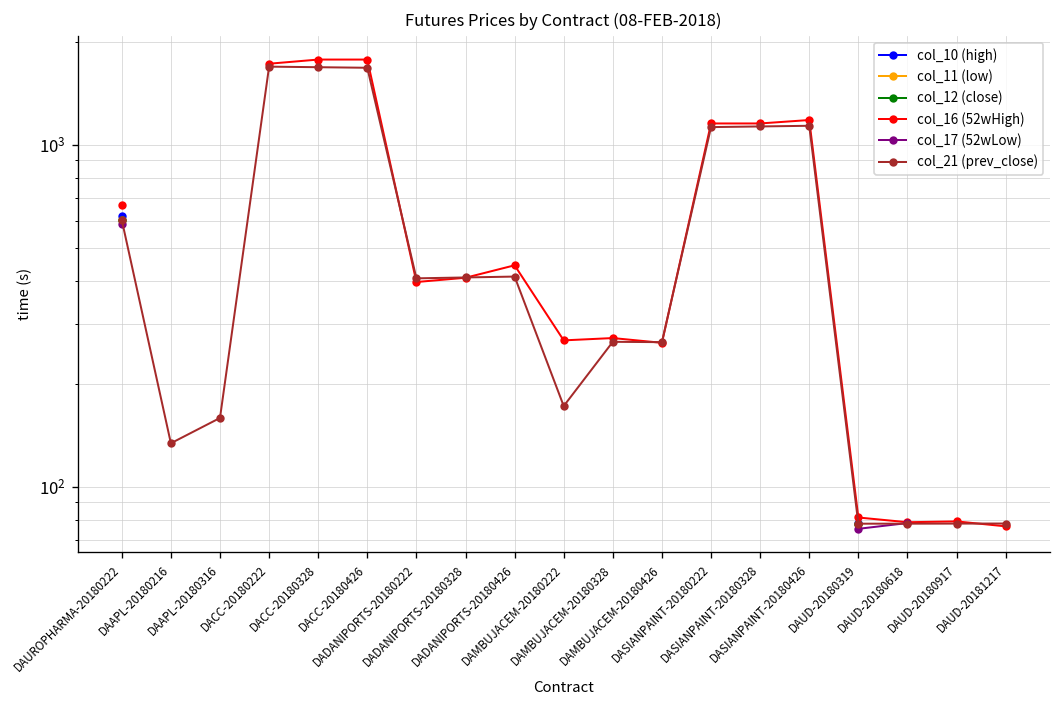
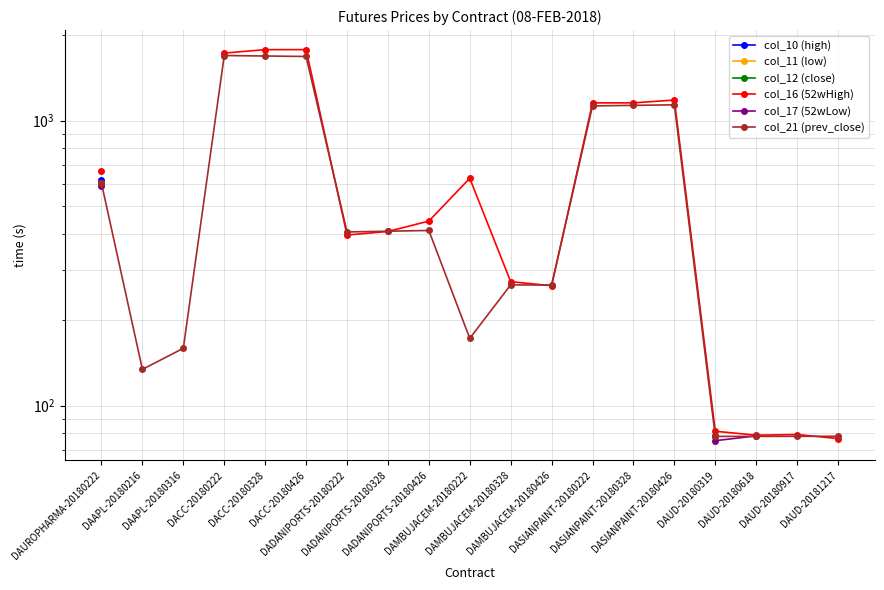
  {
    "col_10 (high)": {
      "DAUROPHARMA-20180222": 620
    },
    "col_16 (52wHigh)": {
      "DAUROPHARMA-20180222": 670,
      "DACC-20180328": 1800,
      "DACC-20180426": 1800,
      "DADANIPORTS-20180222": 400,
      "DADANIPORTS-20180426": 440,
-     "DAMBUJACEM-20180222": 270,
+     "DAMBUJACEM-20180222": 630,
      "DAMBUJACEM-20180328": 270,
      "DASIANPAINT-20180222": 1160,
      "DASIANPAINT-20180426": 1180,
      "DAUD-20180319": 81
    },
    "col_17 (52wLow)": {
      "DAUROPHARMA-20180222": 590,
      "DAUD-20180319": 75
    },
    "col_21 (prev_close)": {
      "DAAPL-20180216": 130,
      "DAAPL-20180316": 160,
      "DACC-20180328": 1700,
      "DACC-20180426": 1700,
      "DADANIPORTS-20180222": 410,
      "DADANIPORTS-20180426": 410,
      "DAMBUJACEM-20180222": 170,
      "DAMBUJACEM-20180328": 270,
      "DASIANPAINT-20180222": 1130,
      "DASIANPAINT-20180426": 1140
    }
  }
